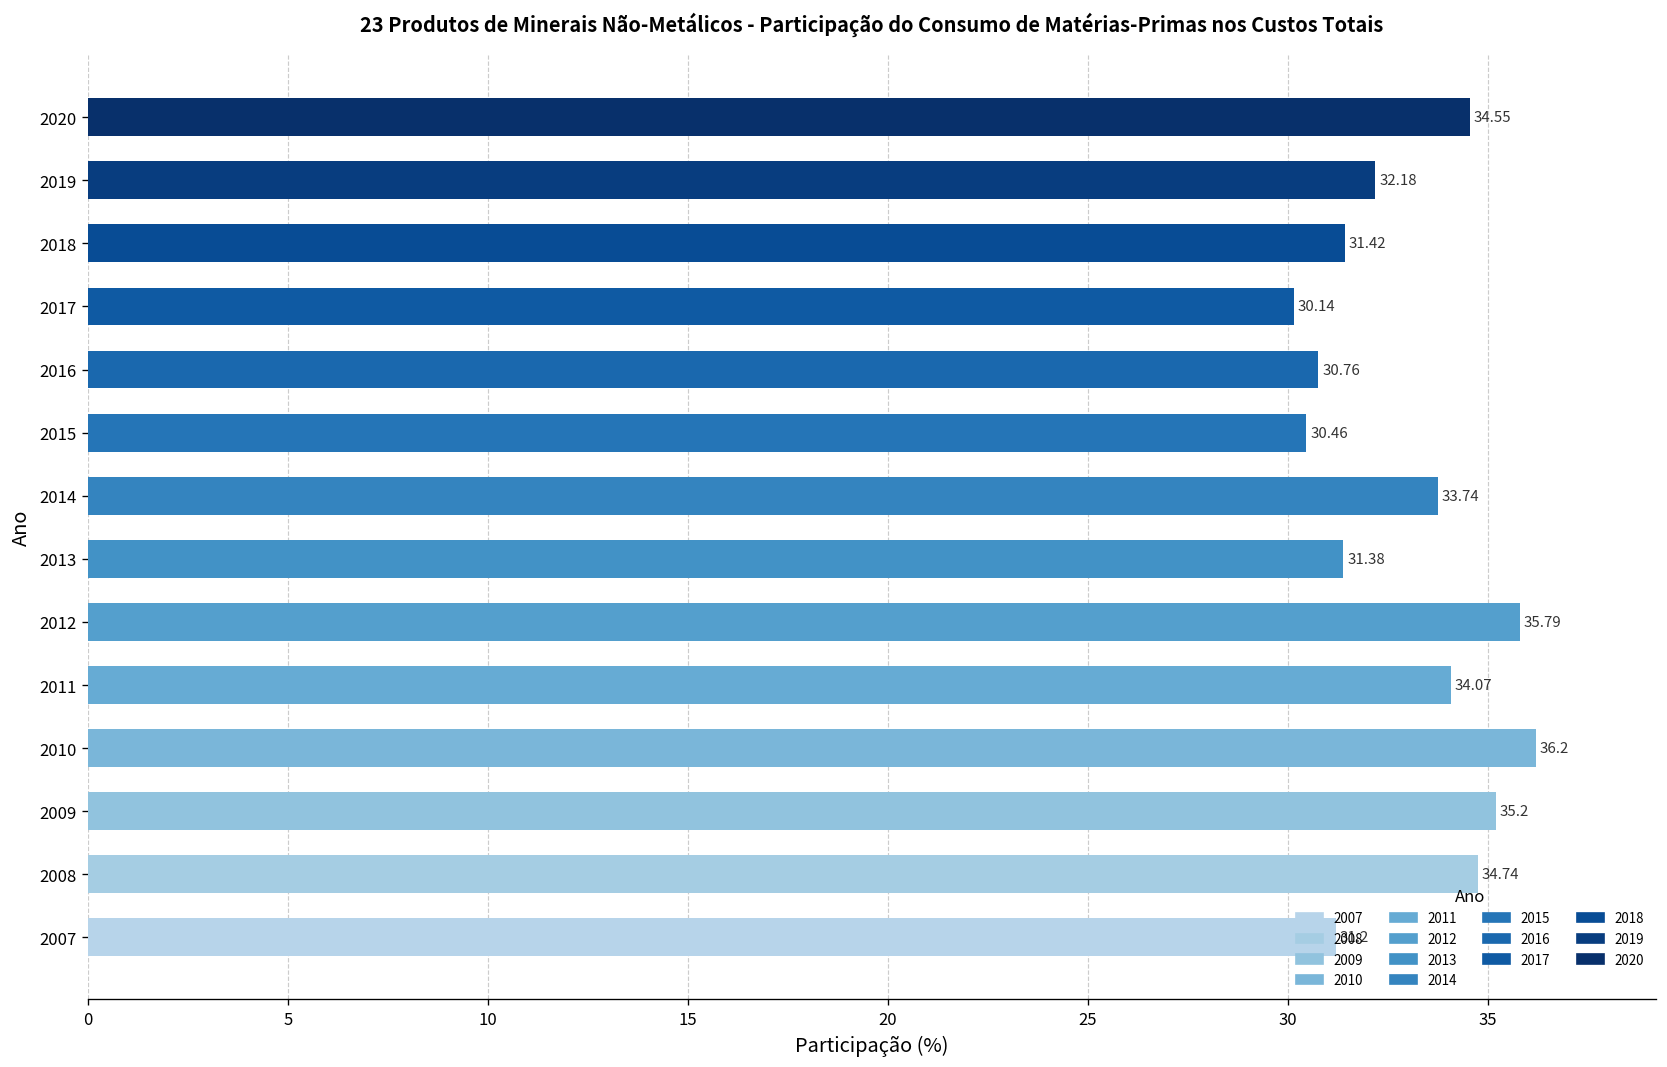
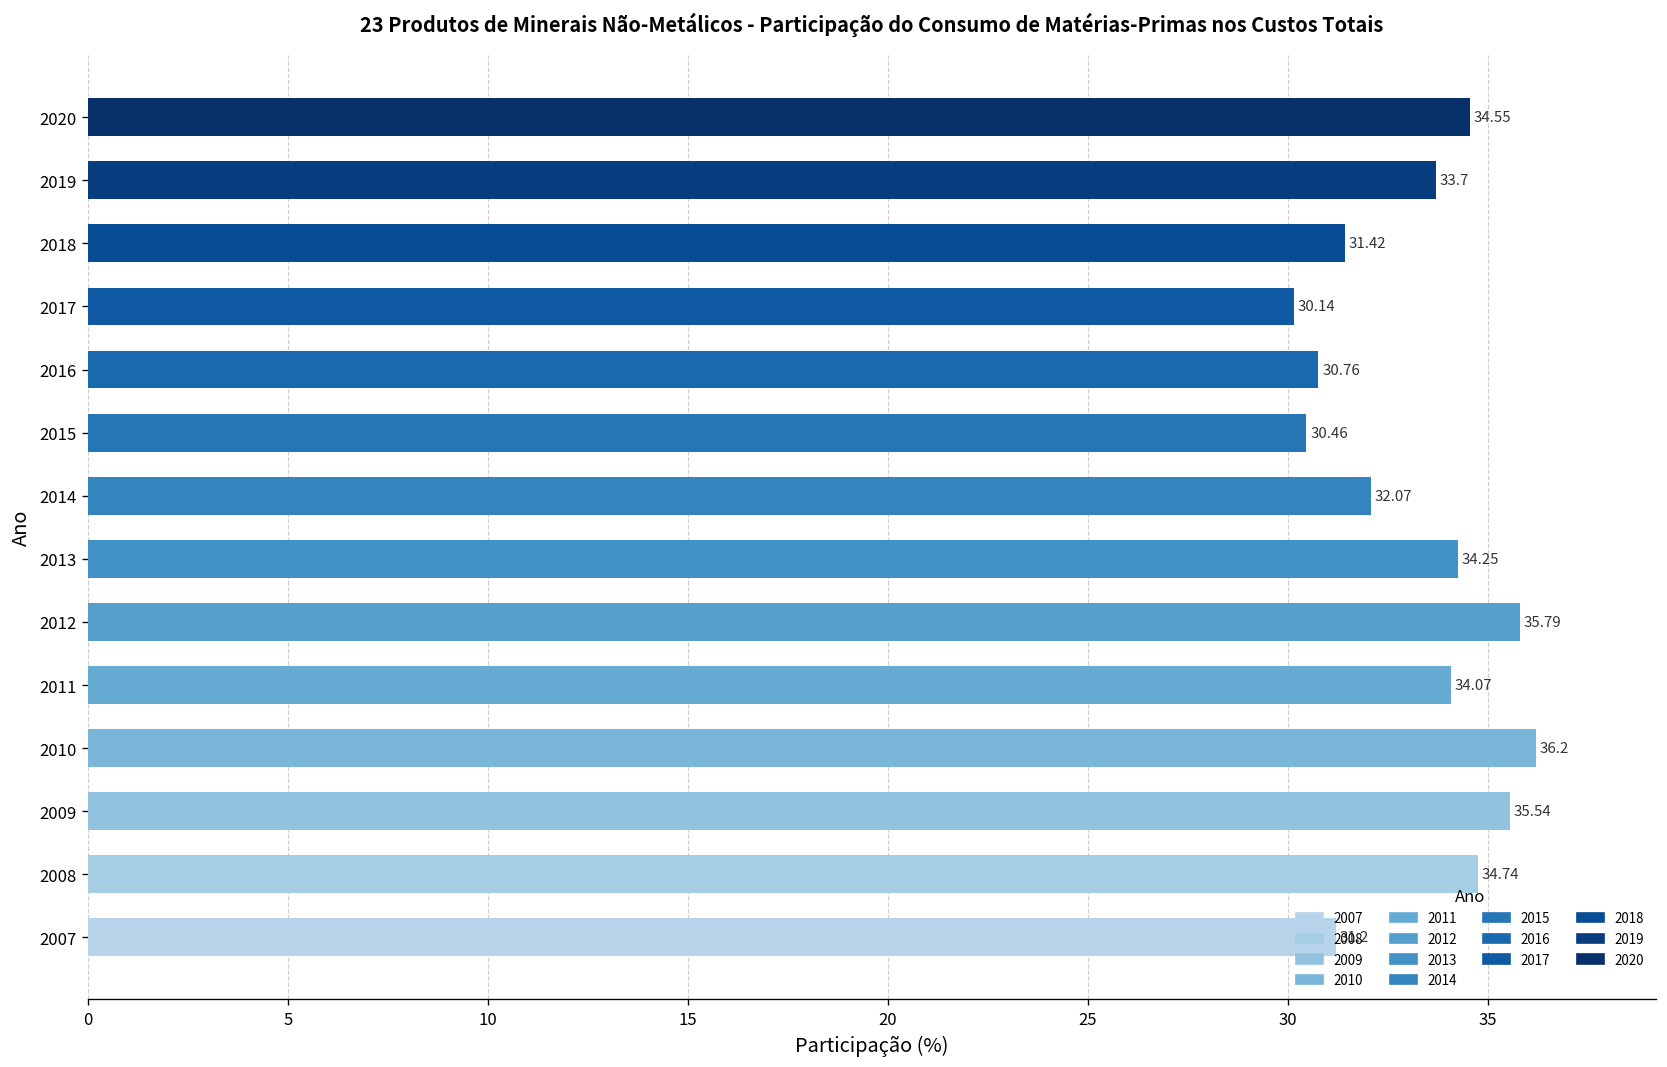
  {
    "2020": 34.55,
-   "2019": 32.18,
+   "2019": 33.7,
    "2018": 31.42,
    "2017": 30.14,
    "2016": 30.76,
    "2015": 30.46,
-   "2014": 33.74,
-   "2013": 31.38,
+   "2014": 32.07,
+   "2013": 34.25,
    "2012": 35.79,
    "2011": 34.07,
    "2010": 36.2,
-   "2009": 35.2,
+   "2009": 35.54,
    "2008": 34.74,
    "2007": 31.2
  }
